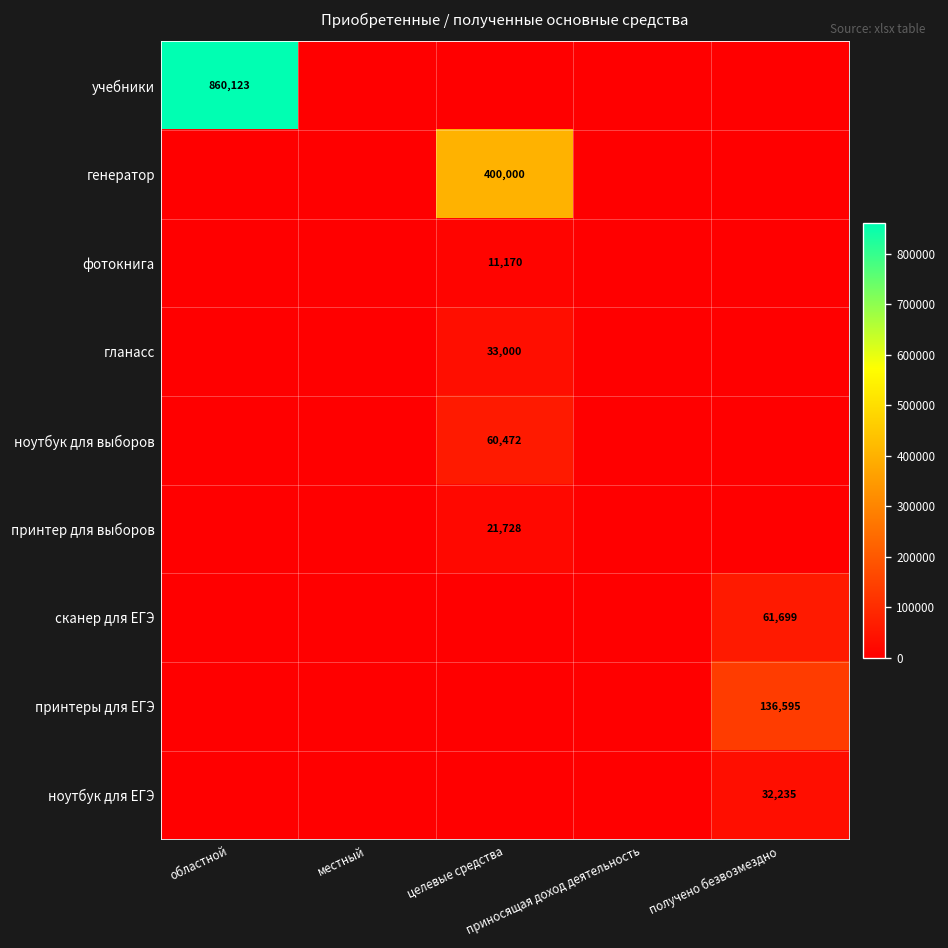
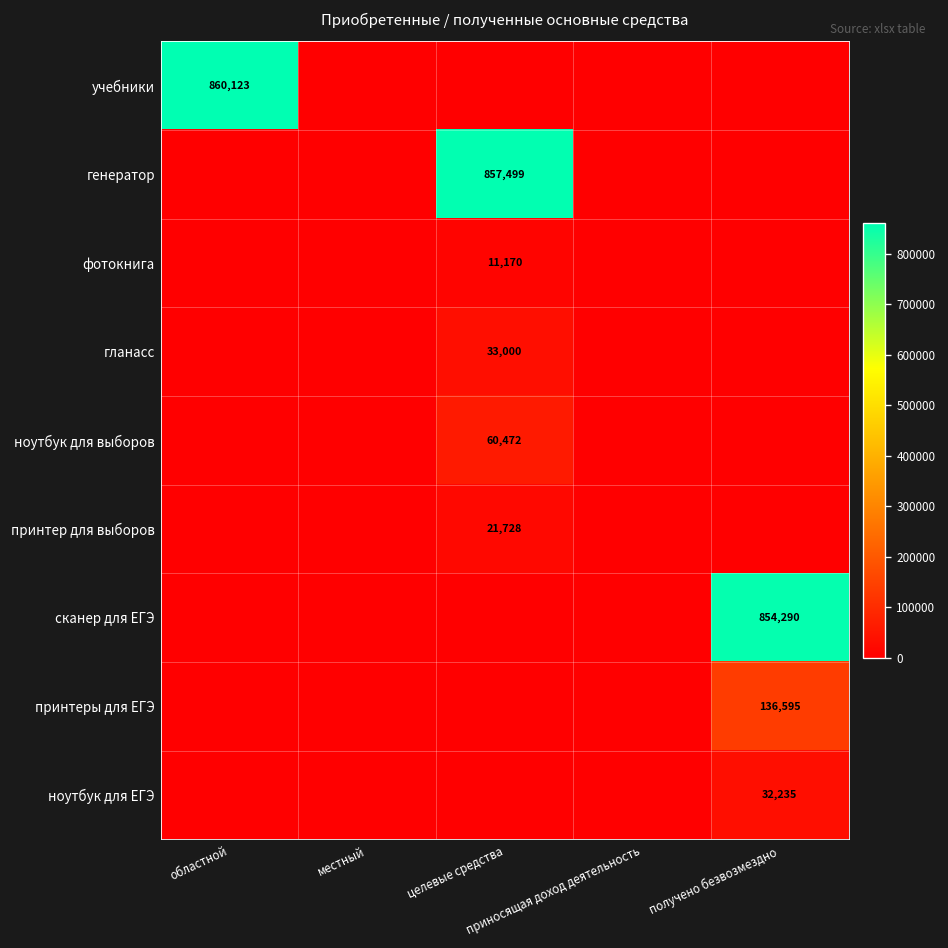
  {
    "учебники": {
      "областной": "860,123"
    },
    "генератор": {
-     "целевые средства": "400,000"
+     "целевые средства": "857,499"
    },
    "фотокнига": {
      "целевые средства": "11,170"
    },
    "гланасс": {
      "целевые средства": "33,000"
    },
    "ноутбук для выборов": {
      "целевые средства": "60,472"
    },
    "принтер для выборов": {
      "целевые средства": "21,728"
    },
    "сканер для ЕГЭ": {
-     "получено безвозмездно": "61,699"
+     "получено безвозмездно": "854,290"
    },
    "принтеры для ЕГЭ": {
      "получено безвозмездно": "136,595"
    },
    "ноутбук для ЕГЭ": {
      "получено безвозмездно": "32,235"
    }
  }
